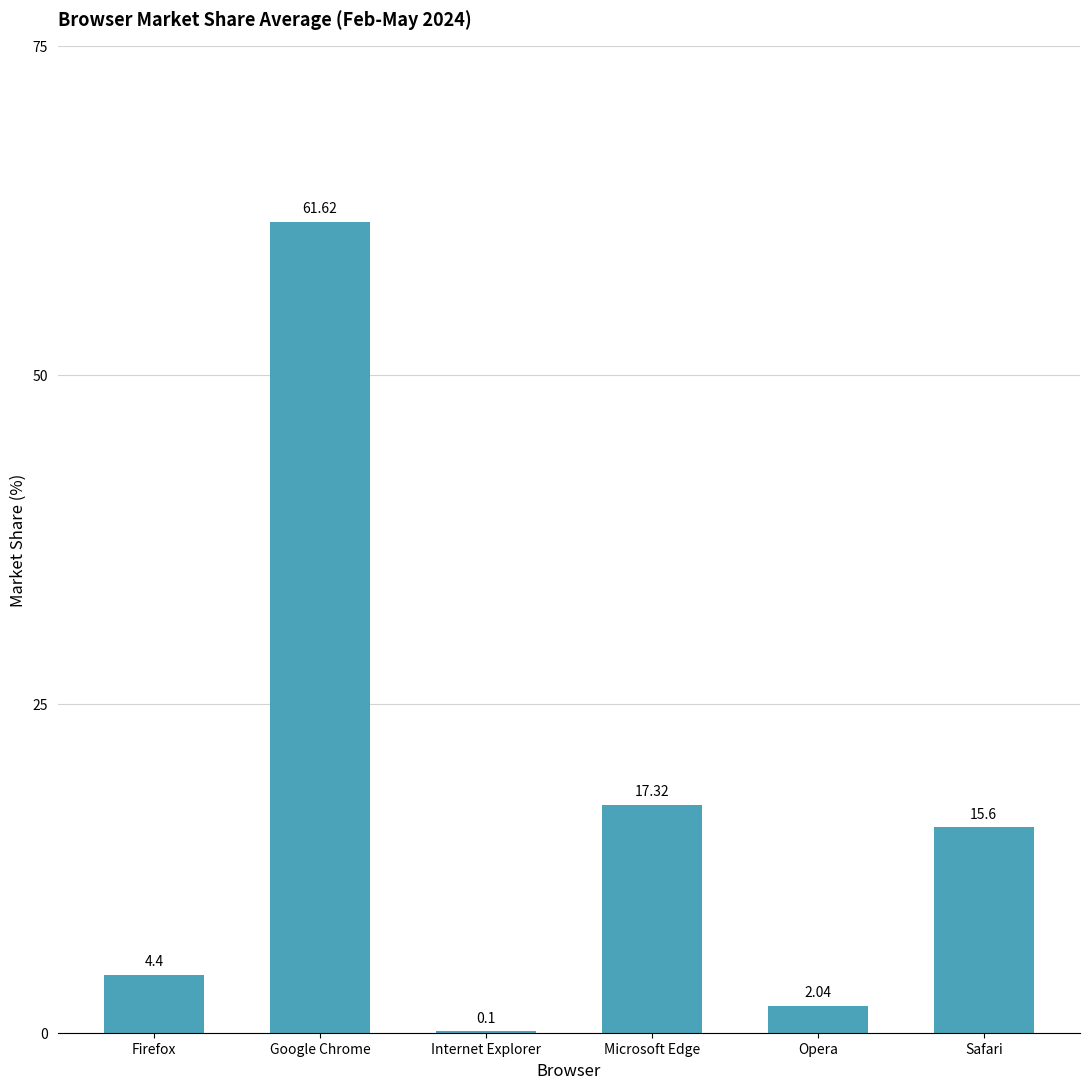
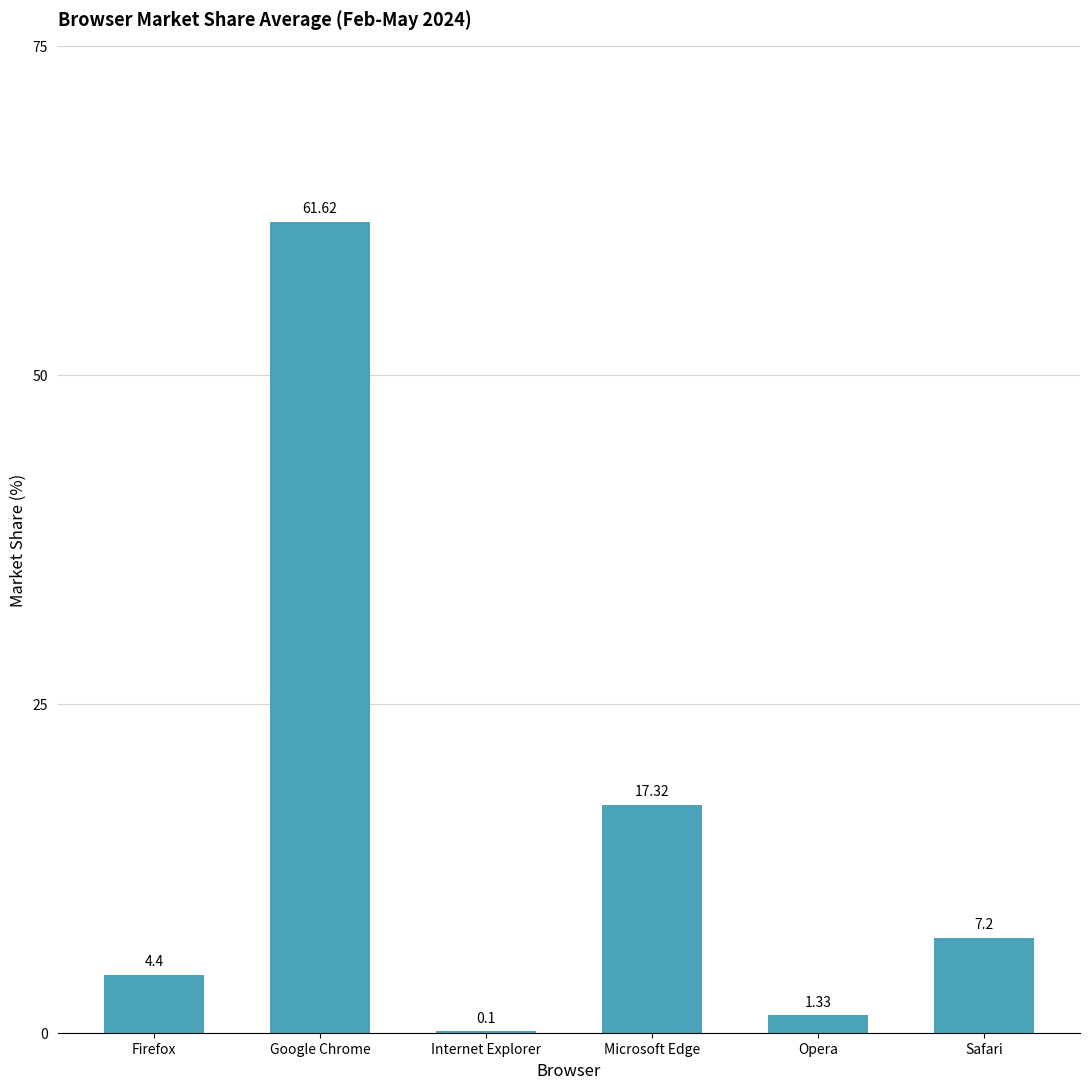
  {
    "Firefox": 4.4,
    "Google Chrome": 61.62,
    "Internet Explorer": 0.1,
    "Microsoft Edge": 17.32,
-   "Opera": 2.04,
-   "Safari": 15.6
+   "Opera": 1.33,
+   "Safari": 7.2
  }
